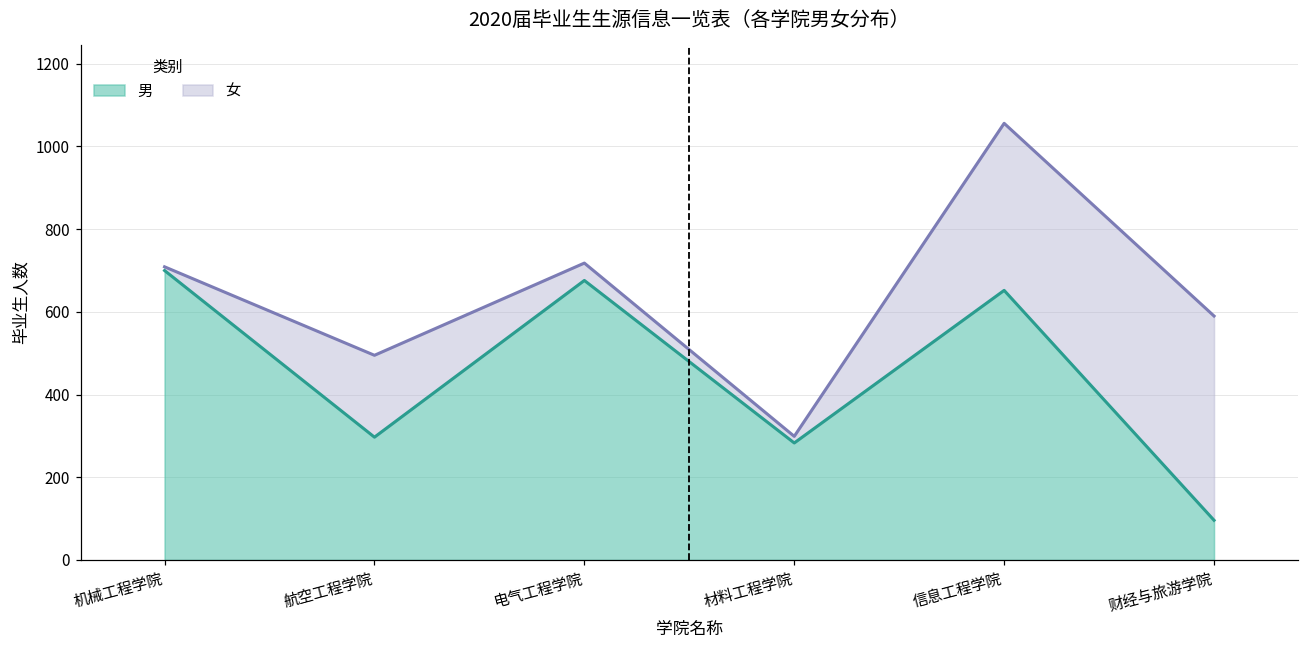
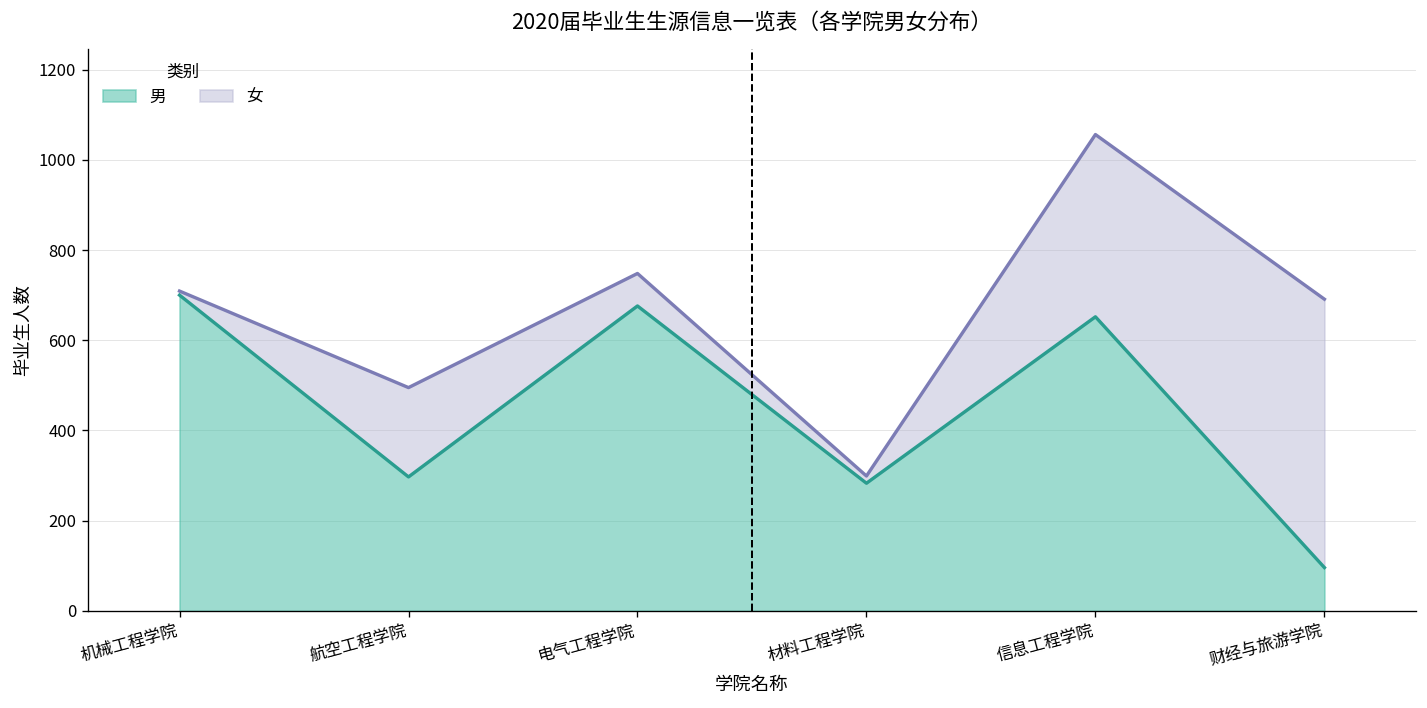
  {
    "男": {
      "机械工程学院": 700,
      "航空工程学院": 300,
      "电气工程学院": 680,
      "材料工程学院": 280,
      "信息工程学院": 650,
      "财经与旅游学院": 100
    },
    "女": {
      "机械工程学院": 10,
      "航空工程学院": 200,
-     "电气工程学院": 40,
+     "电气工程学院": 70,
      "材料工程学院": 20,
      "信息工程学院": 400,
-     "财经与旅游学院": 490
+     "财经与旅游学院": 600
    }
  }
